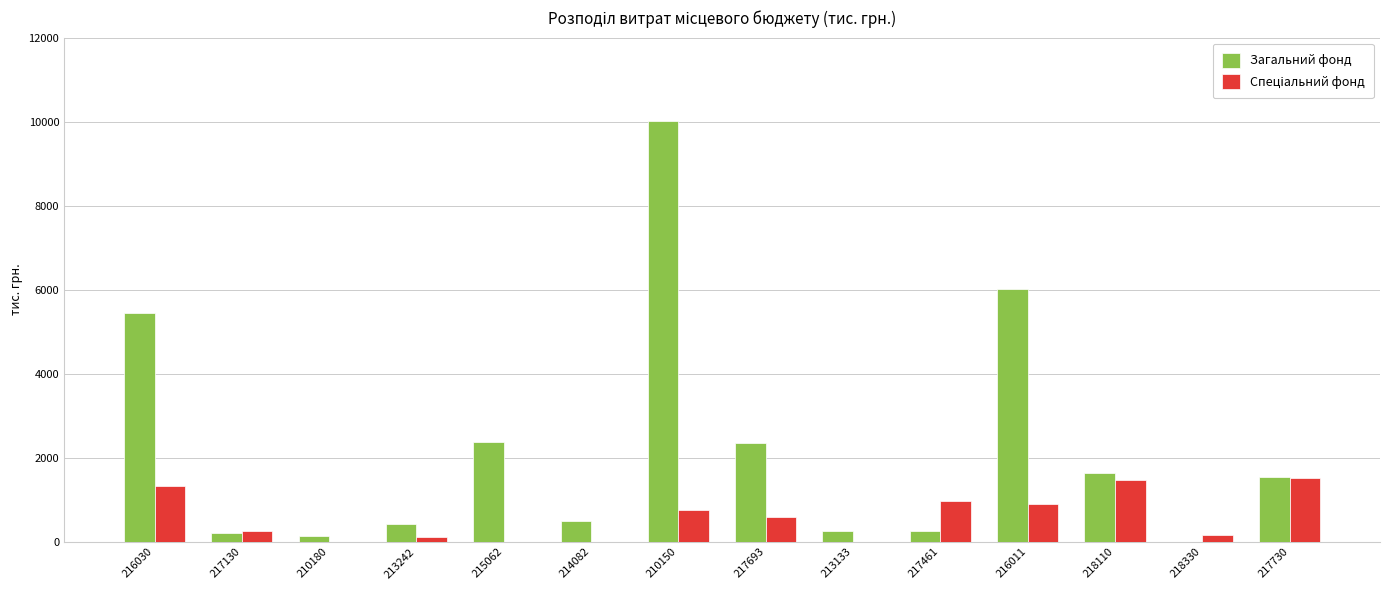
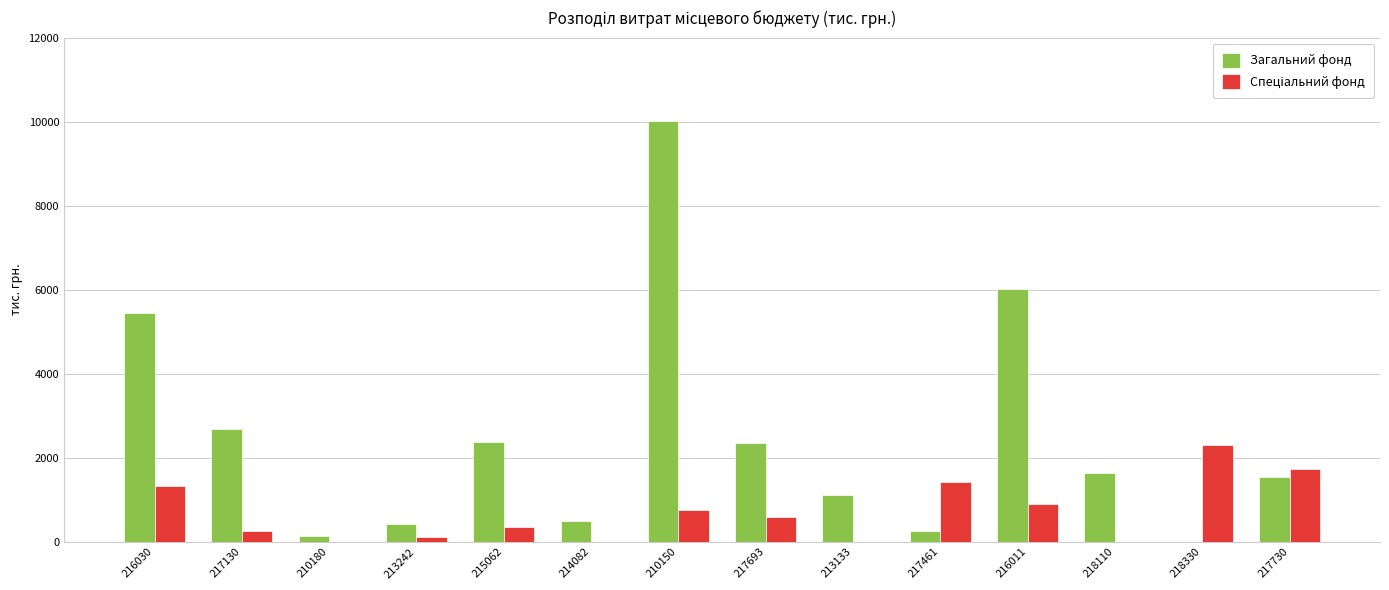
  {
    "Загальний фонд": {
      "216030": 5400,
-     "217130": 200,
+     "217130": 2700,
      "210180": 100,
      "213242": 400,
      "215062": 2400,
      "214082": 500,
      "210150": 10000,
      "217693": 2300,
-     "213133": 300,
+     "213133": 1100,
      "217461": 300,
      "216011": 6000,
      "218110": 1600,
      "218330": 0,
      "217730": 1500
    },
    "Спеціальний фонд": {
      "216030": 1300,
      "217130": 200,
      "210180": 0,
      "213242": 100,
-     "215062": 0,
+     "215062": 300,
      "214082": 0,
      "210150": 800,
      "217693": 600,
      "213133": 0,
-     "217461": 1000,
+     "217461": 1400,
      "216011": 900,
-     "218110": 1500,
-     "218330": 200,
-     "217730": 1500
+     "218110": 0,
+     "218330": 2300,
+     "217730": 1700
    }
  }
